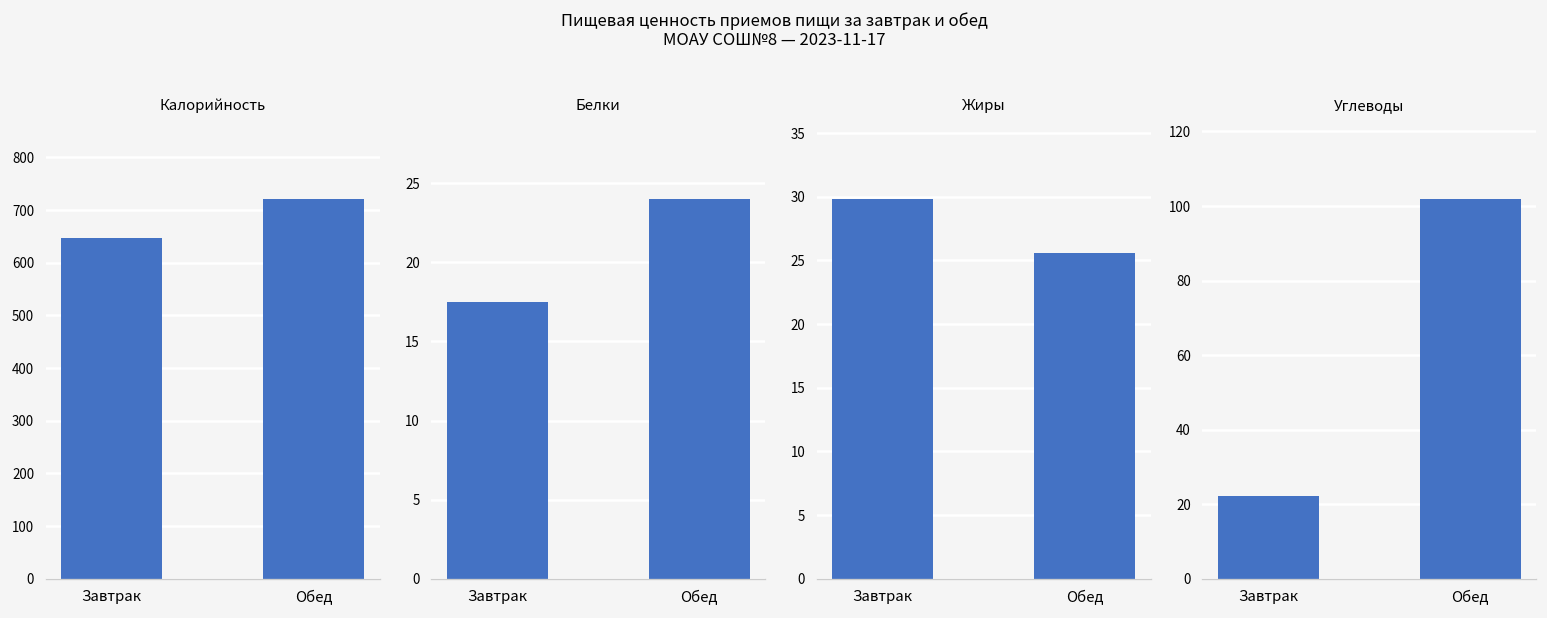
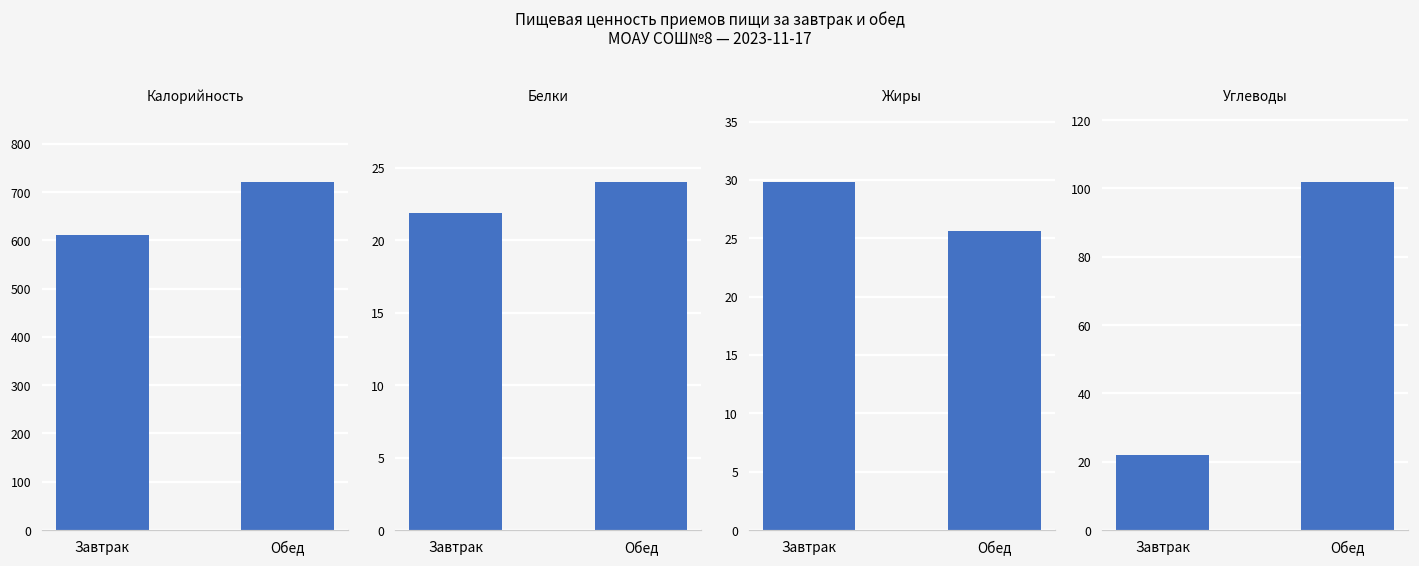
  {
    "Калорийность": {
-     "Завтрак": 650,
+     "Завтрак": 610,
      "Обед": 720
    },
    "Белки": {
-     "Завтрак": 17.5,
+     "Завтрак": 21.8,
      "Обед": 24.0
    },
    "Жиры": {
      "Завтрак": 29.8,
      "Обед": 25.6
    },
    "Углеводы": {
      "Завтрак": 22,
      "Обед": 102
    }
  }
